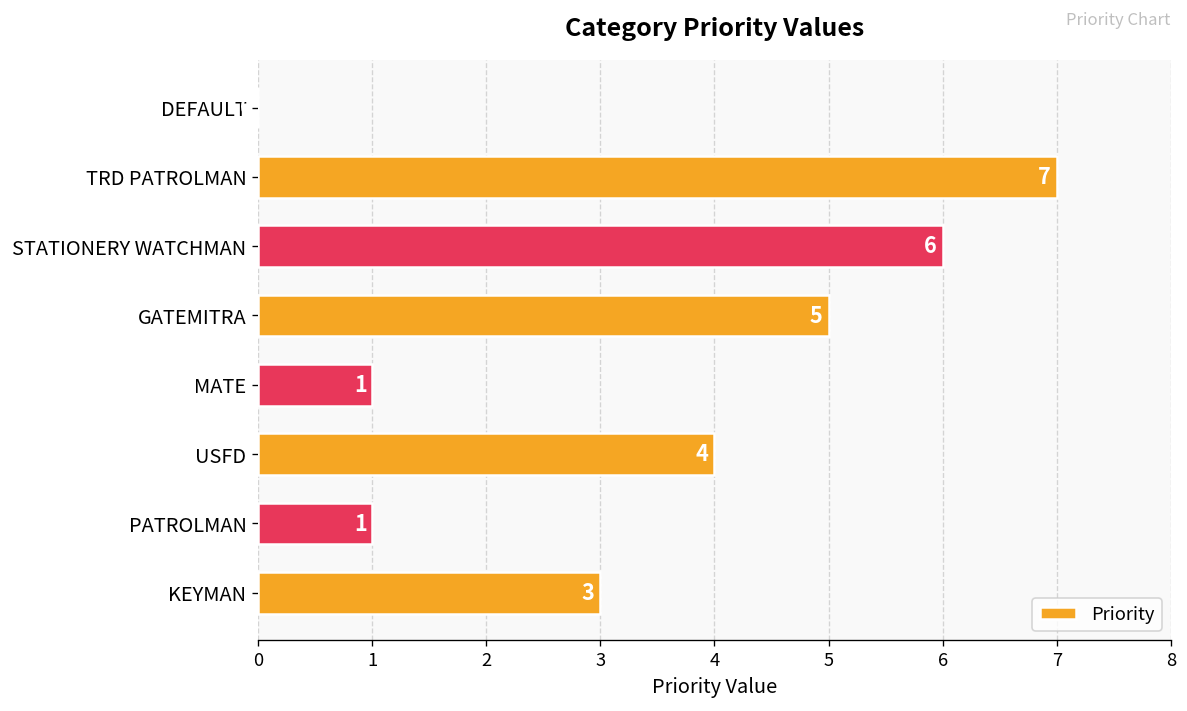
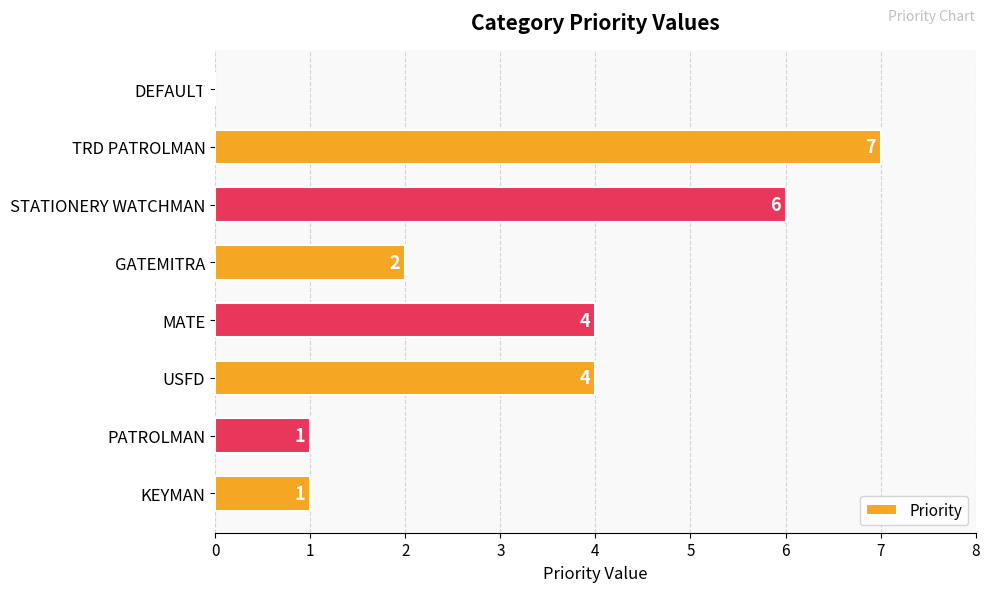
  {
    "TRD PATROLMAN": 7,
    "STATIONERY WATCHMAN": 6,
-   "GATEMITRA": 5,
-   "MATE": 1,
+   "GATEMITRA": 2,
+   "MATE": 4,
    "USFD": 4,
    "PATROLMAN": 1,
-   "KEYMAN": 3
+   "KEYMAN": 1
  }
